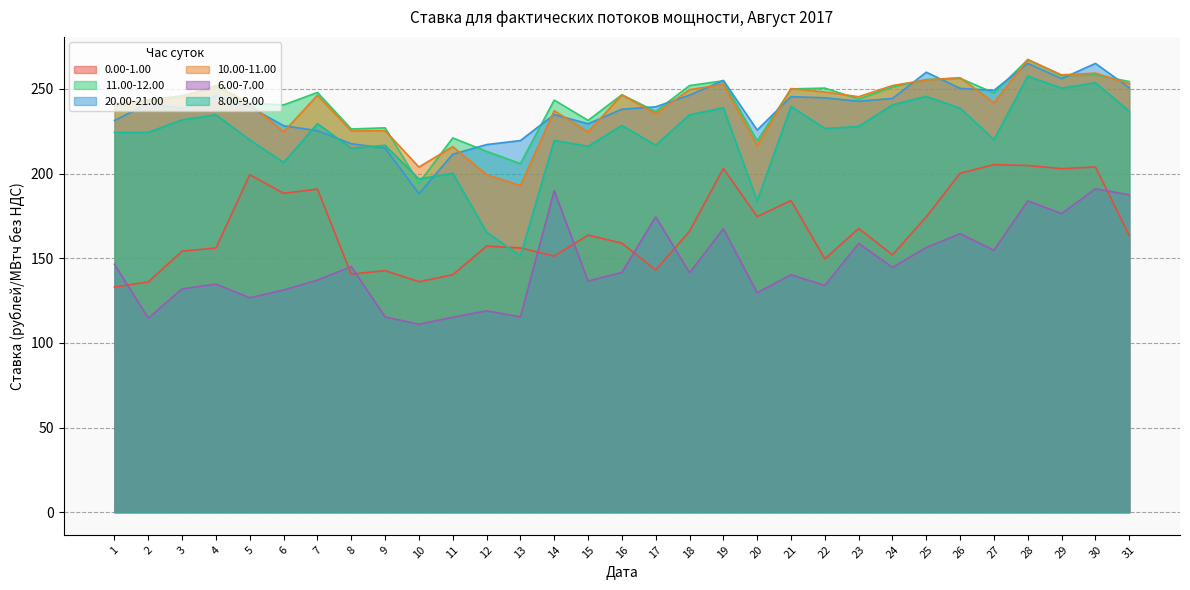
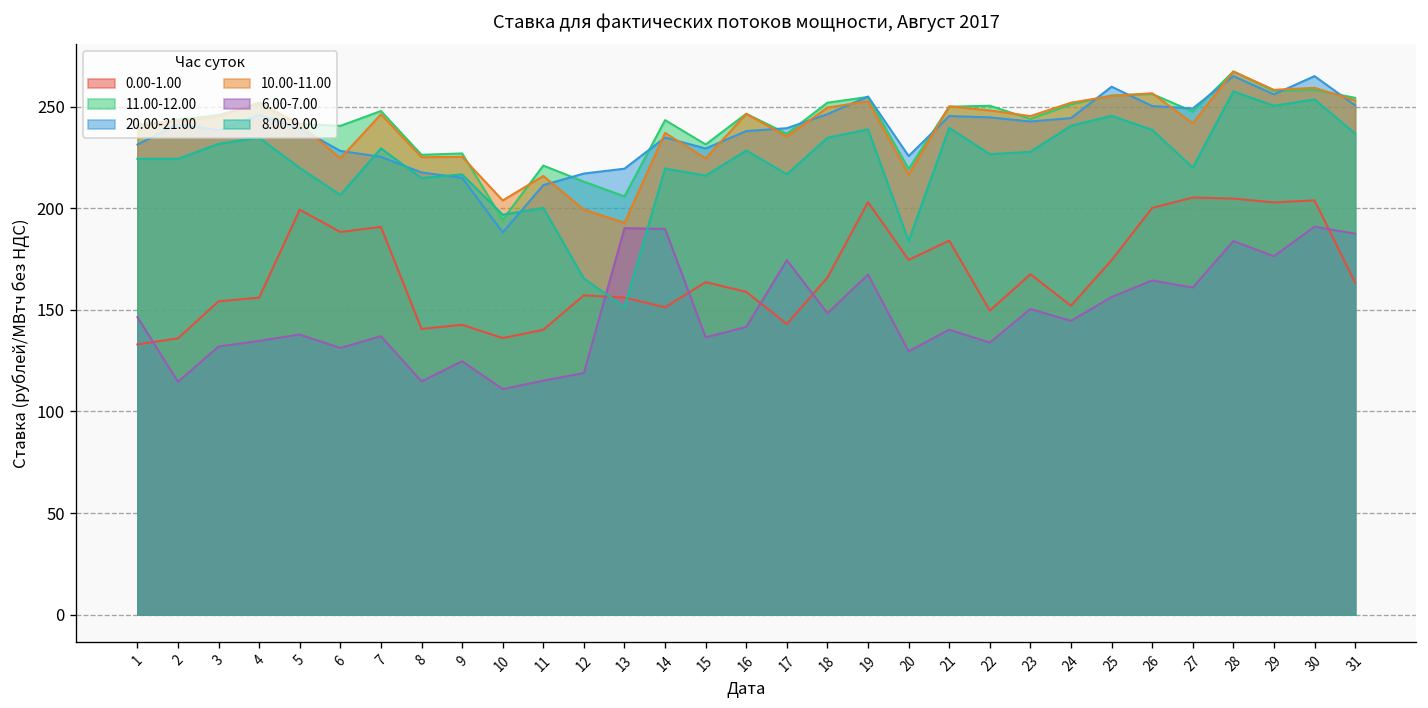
  {
    "6.00-7.00": {
      "1": 146,
      "2": 115,
      "3": 132,
      "4": 135,
-     "5": 127,
+     "5": 138,
      "6": 131,
      "7": 137,
-     "8": 145,
-     "9": 115,
+     "8": 115,
+     "9": 125,
      "10": 111,
      "11": 115,
      "12": 119,
-     "13": 115,
+     "13": 190,
      "14": 190,
      "15": 137,
      "16": 142,
      "17": 175,
-     "18": 141,
+     "18": 148,
      "19": 167,
      "20": 130,
      "21": 140,
      "22": 134,
-     "23": 159,
+     "23": 150,
      "24": 145,
      "25": 156,
      "26": 164,
-     "27": 155,
+     "27": 161,
      "28": 184,
      "29": 176,
      "30": 191,
      "31": 188
    }
  }
